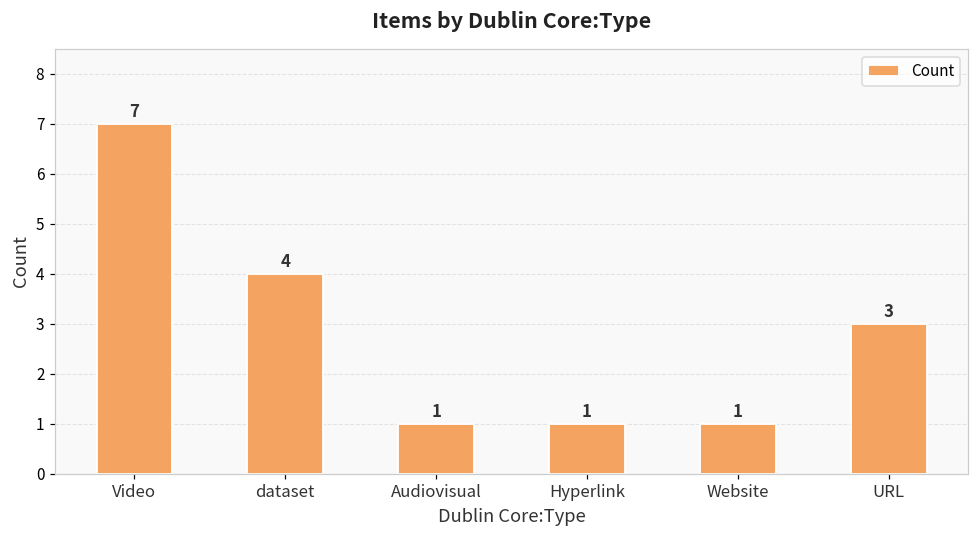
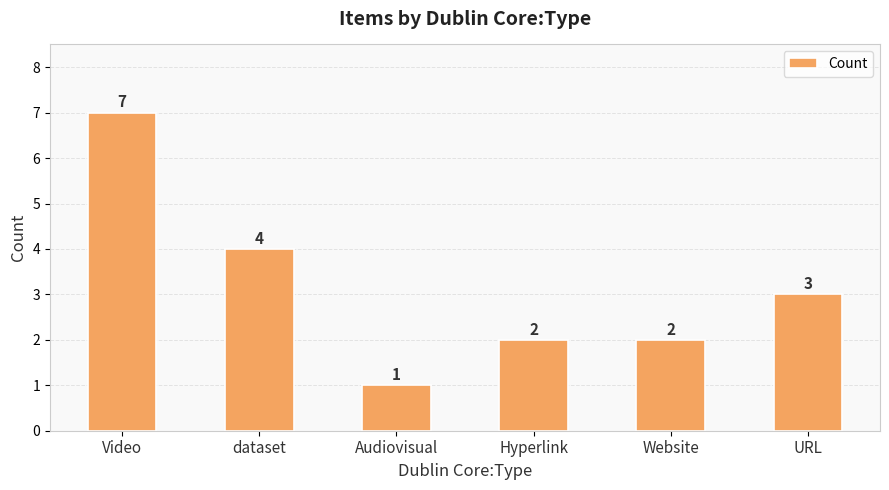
  {
    "Video": 7,
    "dataset": 4,
    "Audiovisual": 1,
-   "Hyperlink": 1,
-   "Website": 1,
+   "Hyperlink": 2,
+   "Website": 2,
    "URL": 3
  }
